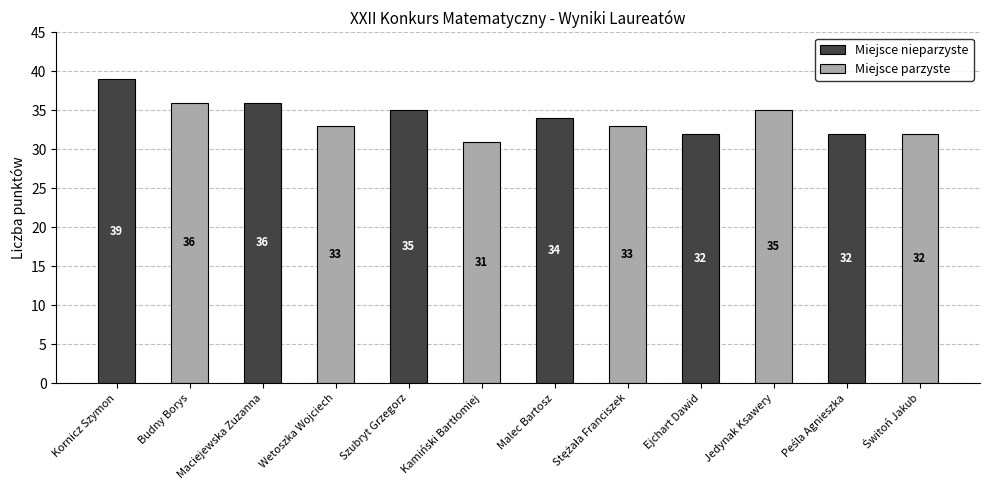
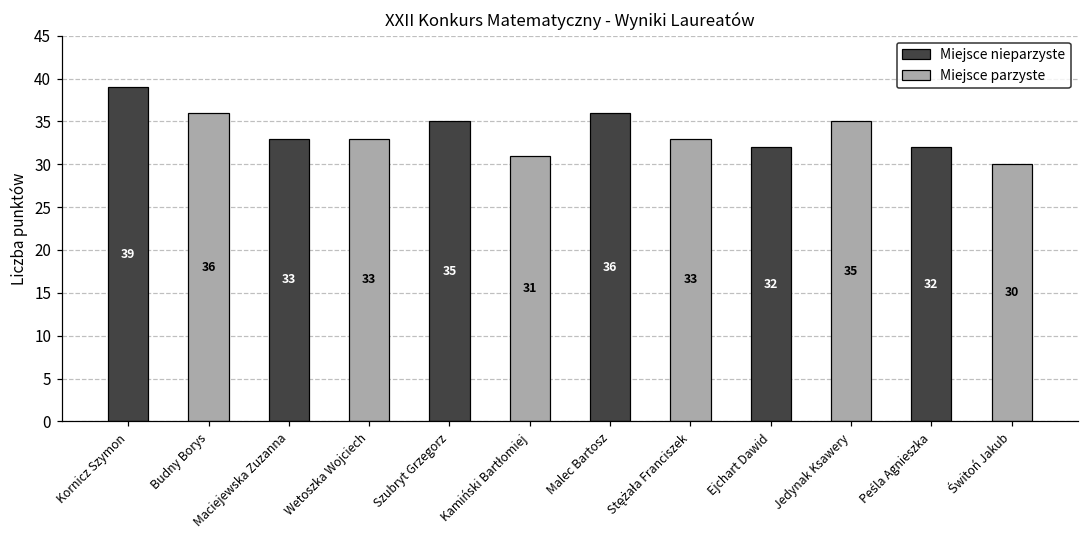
  {
    "Miejsce nieparzyste": {
-     "Maciejewska Zuzanna": 36,
-     "Malec Bartosz": 34
+     "Maciejewska Zuzanna": 33,
+     "Malec Bartosz": 36
    },
    "Miejsce parzyste": {
-     "Świtoń Jakub": 32
+     "Świtoń Jakub": 30
    }
  }
